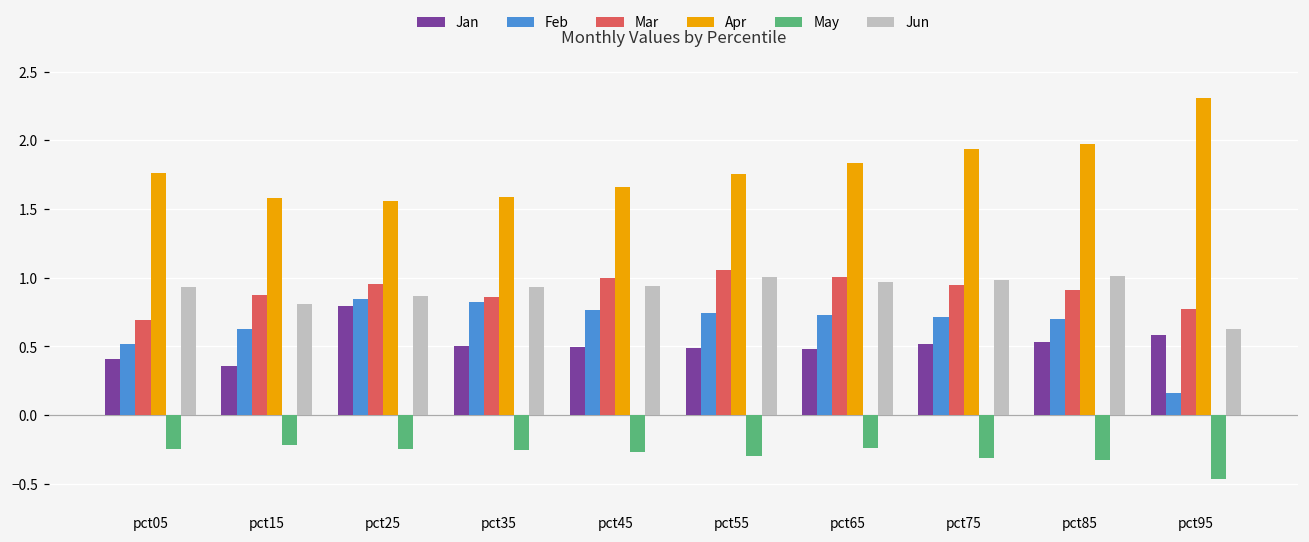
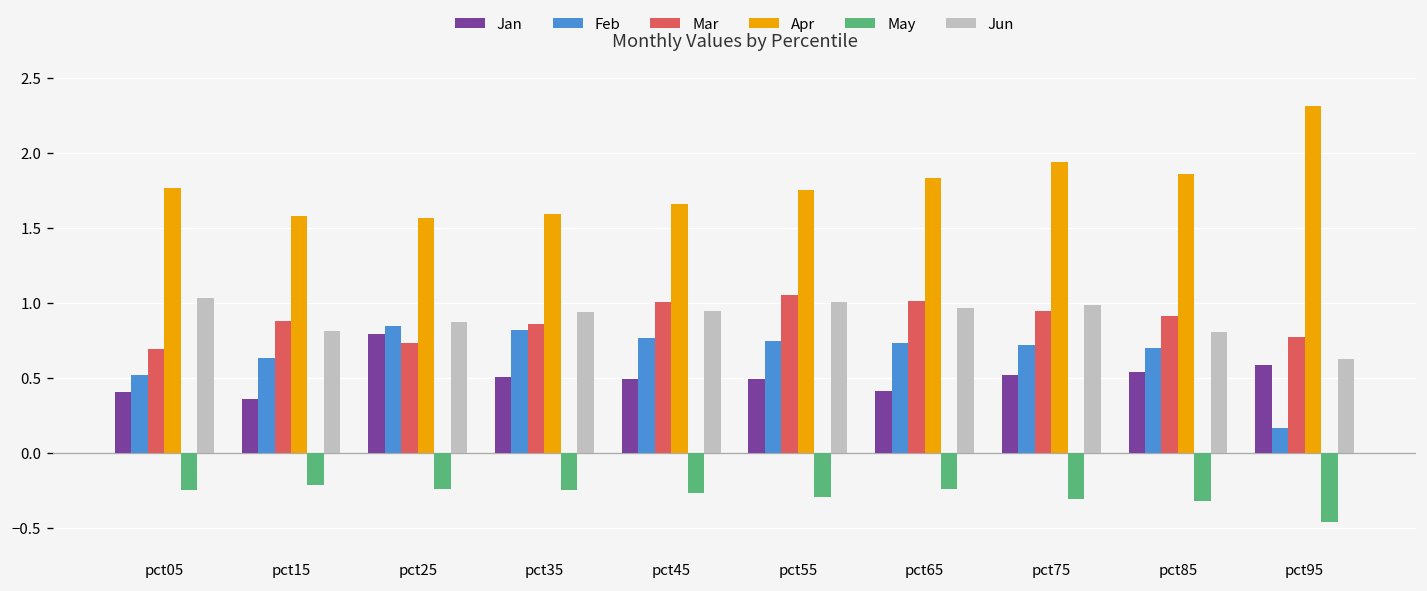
  {
    "Jan": {
      "pct05": 0.41,
      "pct15": 0.36,
      "pct25": 0.79,
      "pct35": 0.50,
      "pct45": 0.49,
      "pct55": 0.49,
-     "pct65": 0.48,
+     "pct65": 0.41,
      "pct75": 0.52,
      "pct85": 0.54,
      "pct95": 0.58
    },
    "Feb": {
      "pct05": 0.52,
      "pct15": 0.63,
      "pct25": 0.84,
      "pct35": 0.82,
      "pct45": 0.77,
      "pct55": 0.75,
      "pct65": 0.73,
      "pct75": 0.72,
      "pct85": 0.70,
      "pct95": 0.16
    },
    "Mar": {
      "pct05": 0.69,
      "pct15": 0.88,
-     "pct25": 0.95,
+     "pct25": 0.73,
      "pct35": 0.86,
      "pct45": 1.00,
      "pct55": 1.05,
      "pct65": 1.01,
      "pct75": 0.95,
      "pct85": 0.91,
      "pct95": 0.77
    },
    "Apr": {
      "pct05": 1.77,
      "pct15": 1.58,
      "pct25": 1.56,
      "pct35": 1.59,
      "pct45": 1.66,
      "pct55": 1.76,
      "pct65": 1.83,
      "pct75": 1.94,
-     "pct85": 1.97,
+     "pct85": 1.86,
      "pct95": 2.31
    },
    "May": {
      "pct05": -0.25,
      "pct15": -0.21,
      "pct25": -0.25,
      "pct35": -0.25,
      "pct45": -0.27,
      "pct55": -0.30,
      "pct65": -0.24,
      "pct75": -0.31,
      "pct85": -0.33,
      "pct95": -0.46
    },
    "Jun": {
-     "pct05": 0.93,
+     "pct05": 1.03,
      "pct15": 0.81,
      "pct25": 0.87,
      "pct35": 0.94,
      "pct45": 0.94,
      "pct55": 1.01,
      "pct65": 0.97,
      "pct75": 0.98,
-     "pct85": 1.01,
+     "pct85": 0.81,
      "pct95": 0.63
    }
  }
